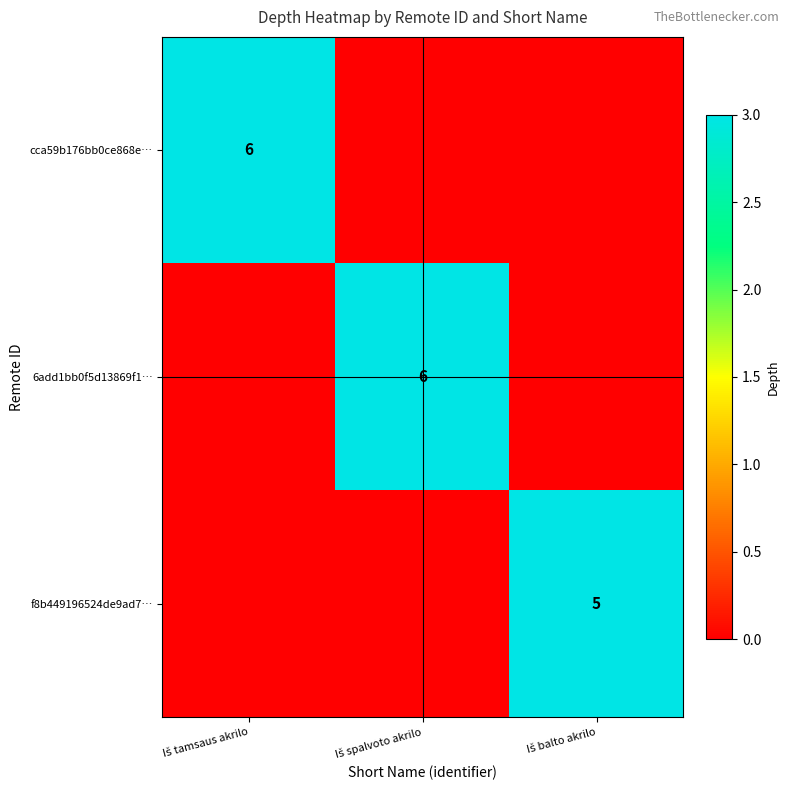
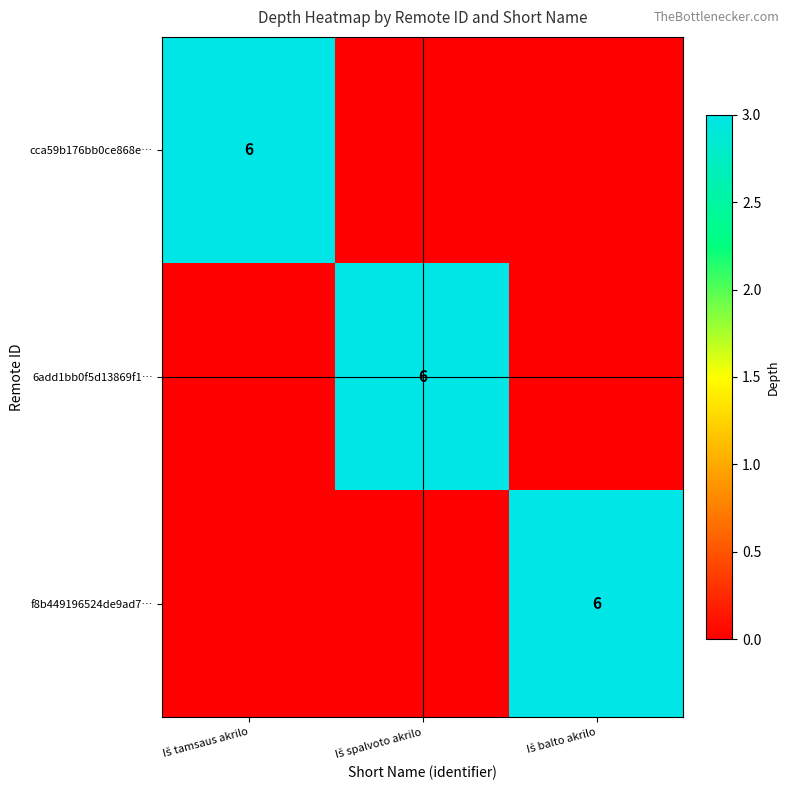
  {
    "cca59b176bb0ce868e…": {
      "Iš tamsaus akrilo": 6
    },
    "6add1bb0f5d13869f1…": {
      "Iš spalvoto akrilo": 6
    },
    "f8b449196524de9ad7…": {
-     "Iš balto akrilo": 5
+     "Iš balto akrilo": 6
    }
  }
